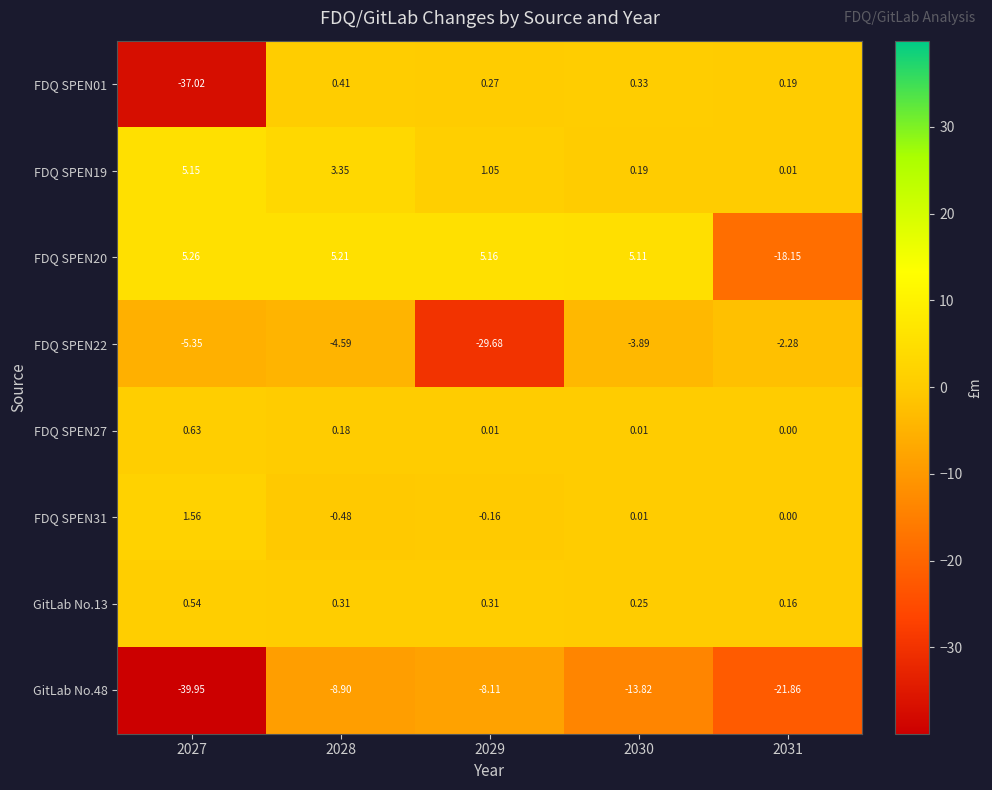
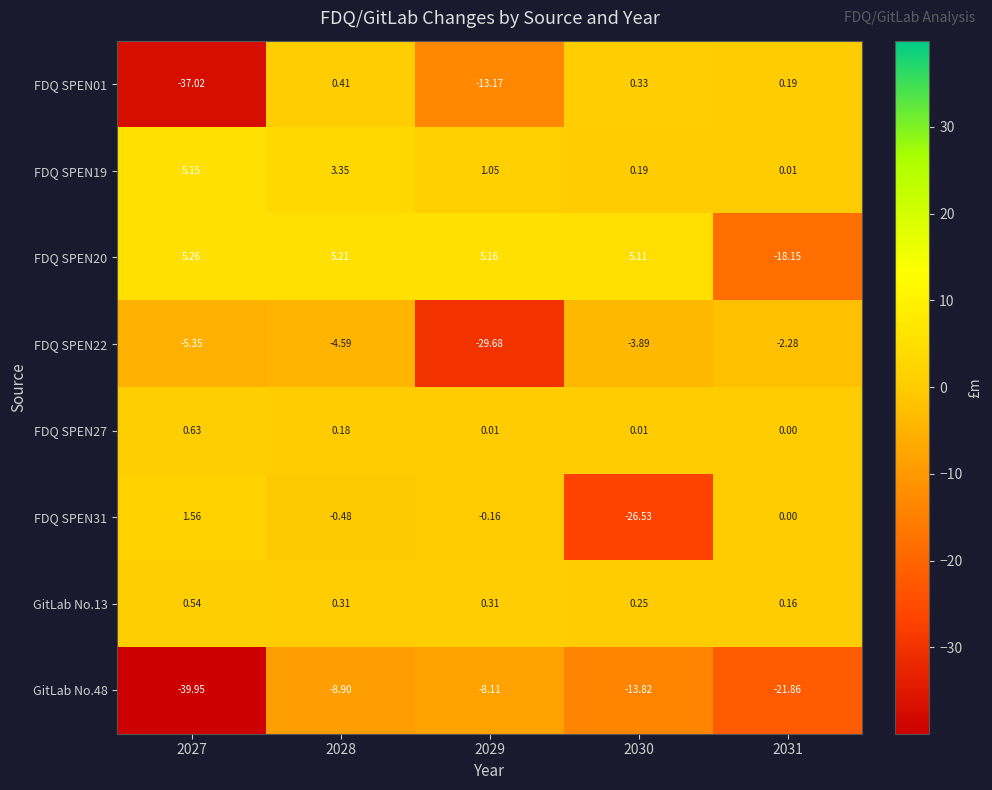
  {
    "FDQ SPEN01": {
      "2027": -37.02,
      "2028": 0.41,
-     "2029": 0.27,
+     "2029": -13.17,
      "2030": 0.33,
      "2031": 0.19
    },
    "FDQ SPEN19": {
      "2027": 5.15,
      "2028": 3.35,
      "2029": 1.05,
      "2030": 0.19,
      "2031": 0.01
    },
    "FDQ SPEN20": {
      "2027": 5.26,
      "2028": 5.21,
      "2029": 5.16,
      "2030": 5.11,
      "2031": -18.15
    },
    "FDQ SPEN22": {
      "2027": -5.35,
      "2028": -4.59,
      "2029": -29.68,
      "2030": -3.89,
      "2031": -2.28
    },
    "FDQ SPEN27": {
      "2027": 0.63,
      "2028": 0.18,
      "2029": 0.01,
      "2030": 0.01,
      "2031": 0.00
    },
    "FDQ SPEN31": {
      "2027": 1.56,
      "2028": -0.48,
      "2029": -0.16,
-     "2030": 0.01,
+     "2030": -26.53,
      "2031": 0.00
    },
    "GitLab No.13": {
      "2027": 0.54,
      "2028": 0.31,
      "2029": 0.31,
      "2030": 0.25,
      "2031": 0.16
    },
    "GitLab No.48": {
      "2027": -39.95,
      "2028": -8.90,
      "2029": -8.11,
      "2030": -13.82,
      "2031": -21.86
    }
  }
